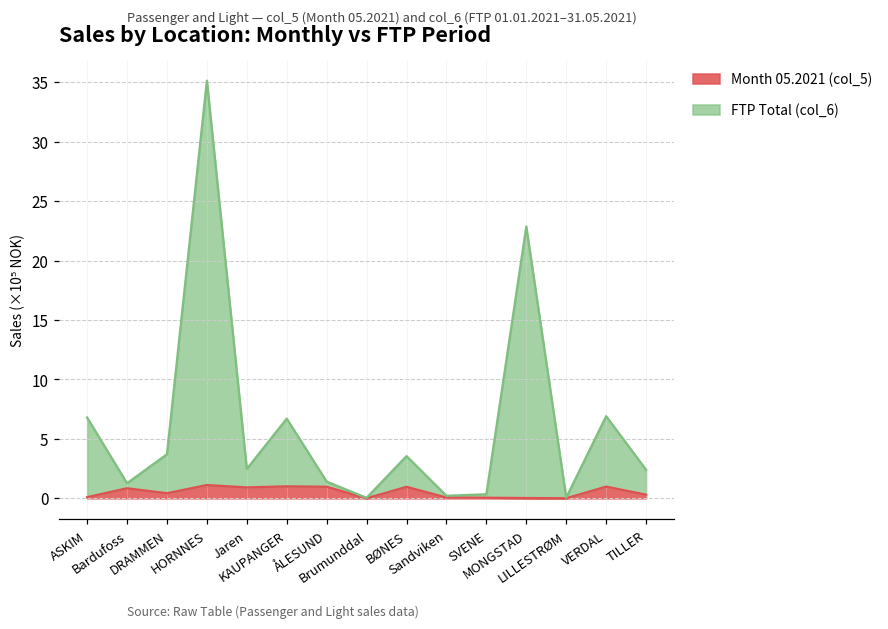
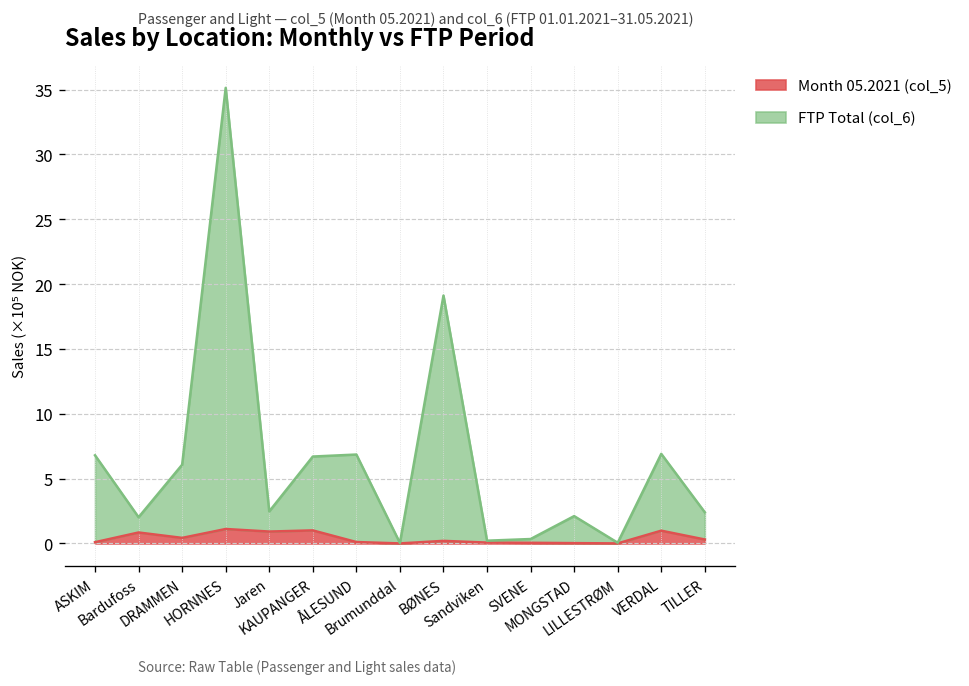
  {
    "Month 05.2021 (col_5)": {
      "ASKIM": 0.1,
      "Bardufoss": 0.8,
      "DRAMMEN": 0.4,
      "HORNNES": 1.1,
      "Jaren": 0.9,
      "KAUPANGER": 1.0,
-     "ÅLESUND": 1.0,
-     "BØNES": 1.0,
+     "ÅLESUND": 0.1,
+     "BØNES": 0.2,
      "SVENE": 0.1,
      "MONGSTAD": 0.0,
      "VERDAL": 1.0,
      "TILLER": 0.3
    },
    "FTP Total (col_6)": {
      "ASKIM": 6.7,
-     "Bardufoss": 0.4,
-     "DRAMMEN": 3.3,
+     "Bardufoss": 1.2,
+     "DRAMMEN": 5.6,
      "HORNNES": 34.0,
      "Jaren": 1.6,
      "KAUPANGER": 5.7,
-     "ÅLESUND": 0.4,
-     "BØNES": 2.6,
+     "ÅLESUND": 6.7,
+     "BØNES": 18.9,
      "SVENE": 0.3,
-     "MONGSTAD": 22.8,
+     "MONGSTAD": 2.1,
      "VERDAL": 5.9,
      "TILLER": 2.1
    }
  }
